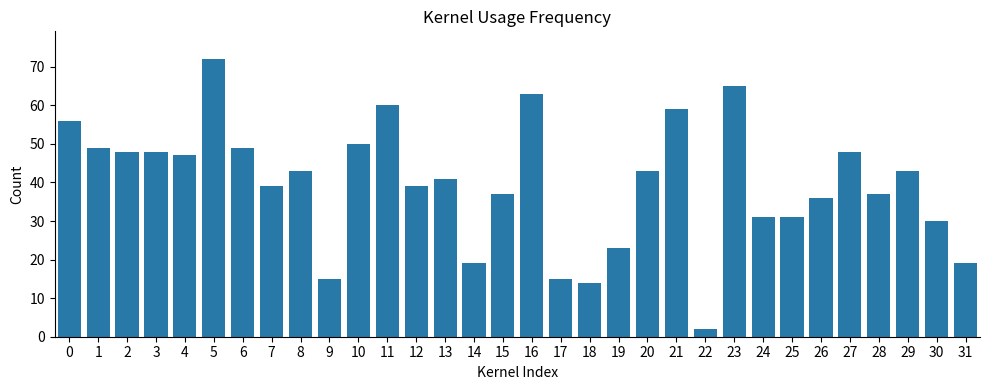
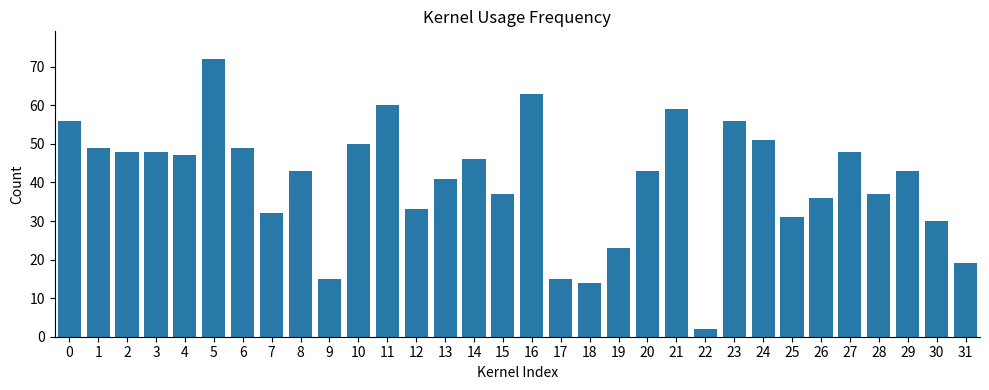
  {
    "0": 56,
    "1": 49,
    "2": 48,
    "3": 48,
    "4": 47,
    "5": 72,
    "6": 49,
-   "7": 39,
+   "7": 32,
    "8": 43,
    "9": 15,
    "10": 50,
    "11": 60,
-   "12": 39,
+   "12": 33,
    "13": 41,
-   "14": 19,
+   "14": 46,
    "15": 37,
    "16": 63,
    "17": 15,
    "18": 14,
    "19": 23,
    "20": 43,
    "21": 59,
    "22": 2,
-   "23": 65,
-   "24": 31,
+   "23": 56,
+   "24": 51,
    "25": 31,
    "26": 36,
    "27": 48,
    "28": 37,
    "29": 43,
    "30": 30,
    "31": 19
  }
